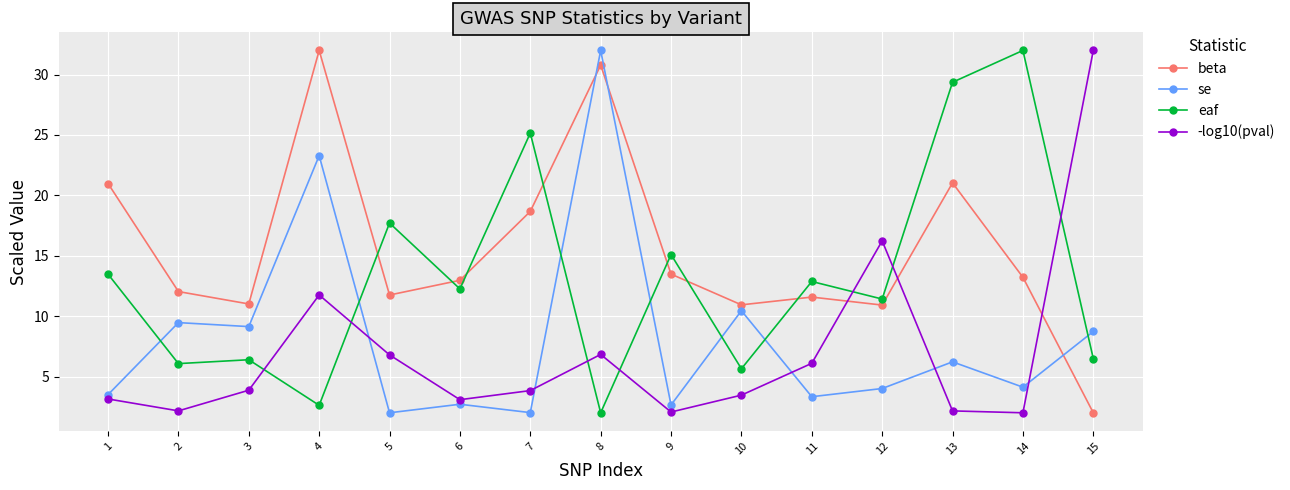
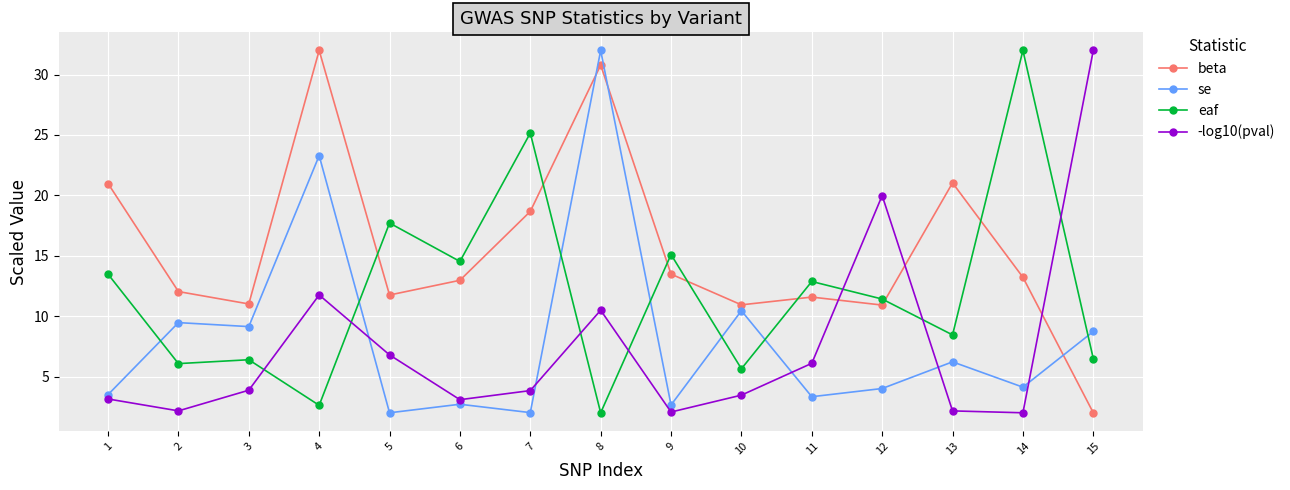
  {
    "beta": {
      "1": 21.0,
      "2": 12.0,
      "3": 11.0,
      "4": 32.0,
      "5": 11.8,
      "6": 13.0,
      "7": 18.7,
      "8": 30.8,
      "9": 13.5,
      "10": 10.9,
      "11": 11.6,
      "12": 10.9,
      "13": 21.0,
      "14": 13.2,
      "15": 2.0
    },
    "se": {
      "1": 3.5,
      "2": 9.5,
      "3": 9.1,
      "4": 23.3,
      "5": 2.0,
      "6": 2.7,
      "7": 2.0,
      "8": 32.0,
      "9": 2.6,
      "10": 10.5,
      "11": 3.3,
      "12": 4.0,
      "13": 6.2,
      "14": 4.1,
      "15": 8.7
    },
    "eaf": {
      "1": 13.5,
      "2": 6.1,
      "3": 6.4,
      "4": 2.6,
      "5": 17.7,
-     "6": 12.3,
+     "6": 14.5,
      "7": 25.2,
      "8": 2.0,
      "9": 15.1,
      "10": 5.6,
      "11": 12.9,
      "12": 11.4,
-     "13": 29.4,
+     "13": 8.4,
      "14": 32.0,
      "15": 6.5
    },
    "-log10(pval)": {
      "1": 3.1,
      "2": 2.2,
      "3": 3.9,
      "4": 11.8,
      "5": 6.8,
      "6": 3.1,
      "7": 3.8,
-     "8": 6.8,
+     "8": 10.5,
      "9": 2.1,
      "10": 3.5,
      "11": 6.1,
-     "12": 16.2,
+     "12": 20.0,
      "13": 2.2,
      "14": 2.0,
      "15": 32.0
    }
  }
